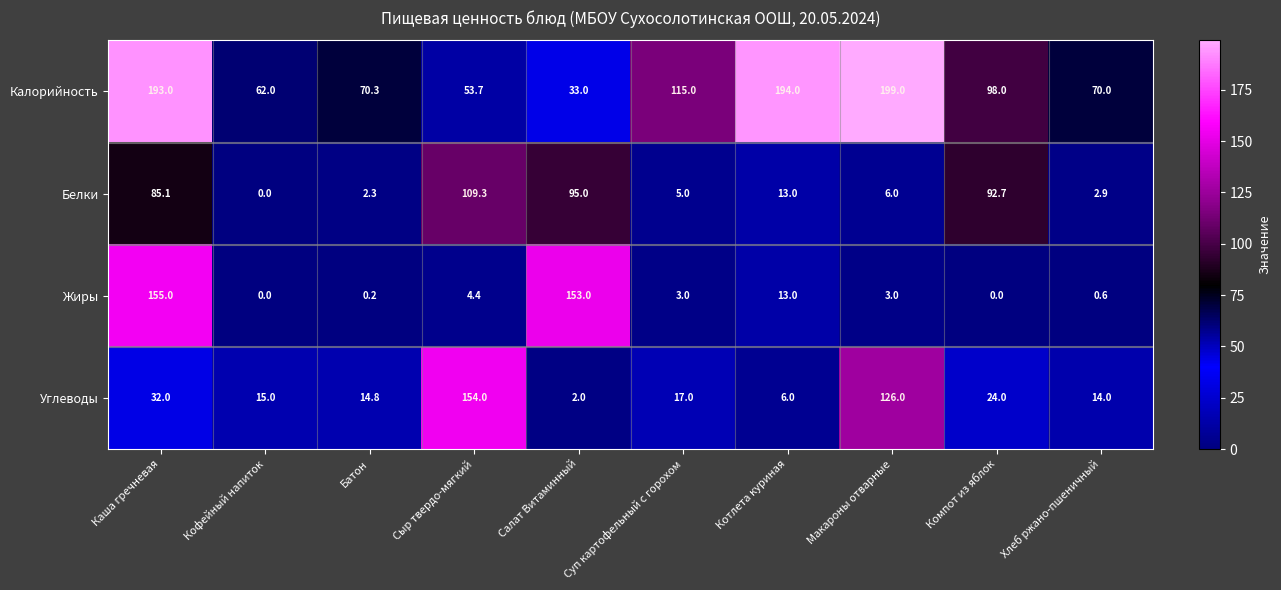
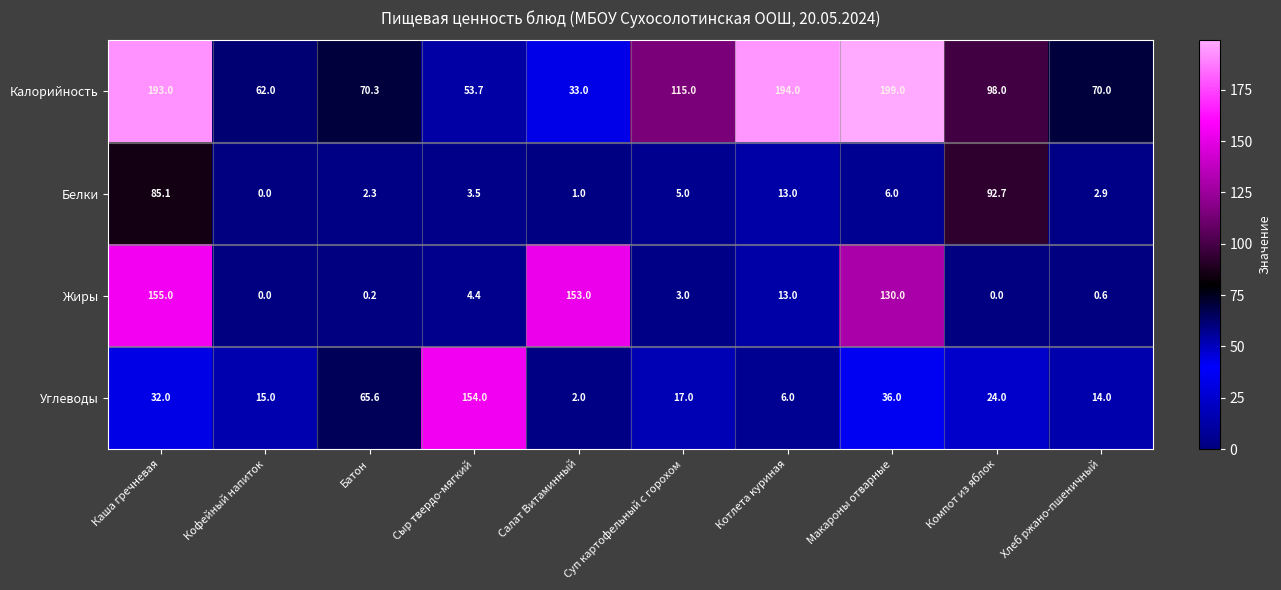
  {
    "Калорийность": {
      "Каша гречневая": 193.0,
      "Кофейный напиток": 62.0,
      "Батон": 70.3,
      "Сыр твердо-мягкий": 53.7,
      "Салат Витаминный": 33.0,
      "Суп картофельный с горохом": 115.0,
      "Котлета куриная": 194.0,
      "Макароны отварные": 199.0,
      "Компот из яблок": 98.0,
      "Хлеб ржано-пшеничный": 70.0
    },
    "Белки": {
      "Каша гречневая": 85.1,
      "Кофейный напиток": 0.0,
      "Батон": 2.3,
-     "Сыр твердо-мягкий": 109.3,
-     "Салат Витаминный": 95.0,
+     "Сыр твердо-мягкий": 3.5,
+     "Салат Витаминный": 1.0,
      "Суп картофельный с горохом": 5.0,
      "Котлета куриная": 13.0,
      "Макароны отварные": 6.0,
      "Компот из яблок": 92.7,
      "Хлеб ржано-пшеничный": 2.9
    },
    "Жиры": {
      "Каша гречневая": 155.0,
      "Кофейный напиток": 0.0,
      "Батон": 0.2,
      "Сыр твердо-мягкий": 4.4,
      "Салат Витаминный": 153.0,
      "Суп картофельный с горохом": 3.0,
      "Котлета куриная": 13.0,
-     "Макароны отварные": 3.0,
+     "Макароны отварные": 130.0,
      "Компот из яблок": 0.0,
      "Хлеб ржано-пшеничный": 0.6
    },
    "Углеводы": {
      "Каша гречневая": 32.0,
      "Кофейный напиток": 15.0,
-     "Батон": 14.8,
+     "Батон": 65.6,
      "Сыр твердо-мягкий": 154.0,
      "Салат Витаминный": 2.0,
      "Суп картофельный с горохом": 17.0,
      "Котлета куриная": 6.0,
-     "Макароны отварные": 126.0,
+     "Макароны отварные": 36.0,
      "Компот из яблок": 24.0,
      "Хлеб ржано-пшеничный": 14.0
    }
  }
